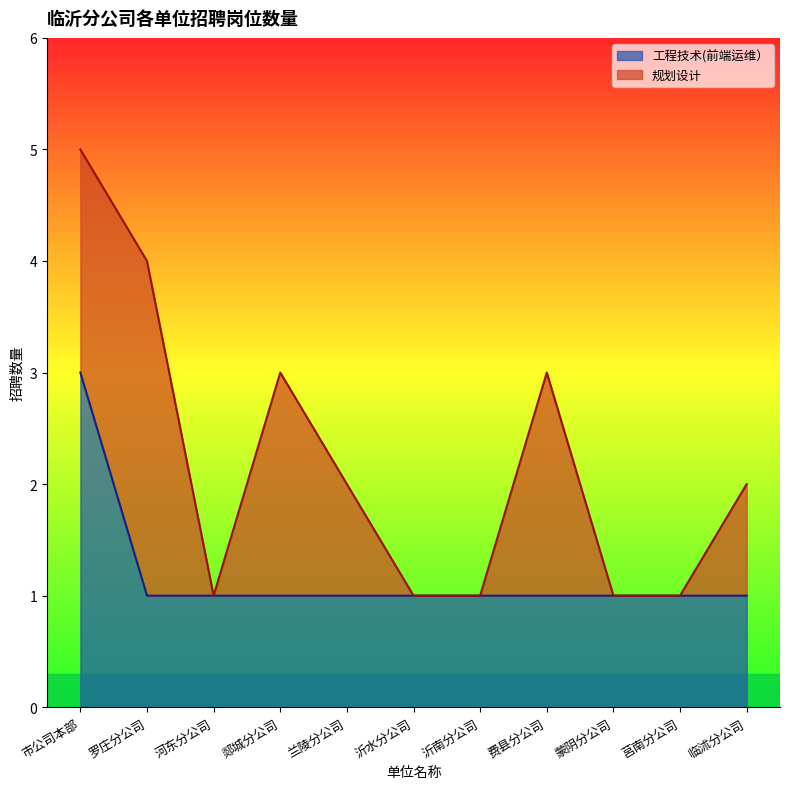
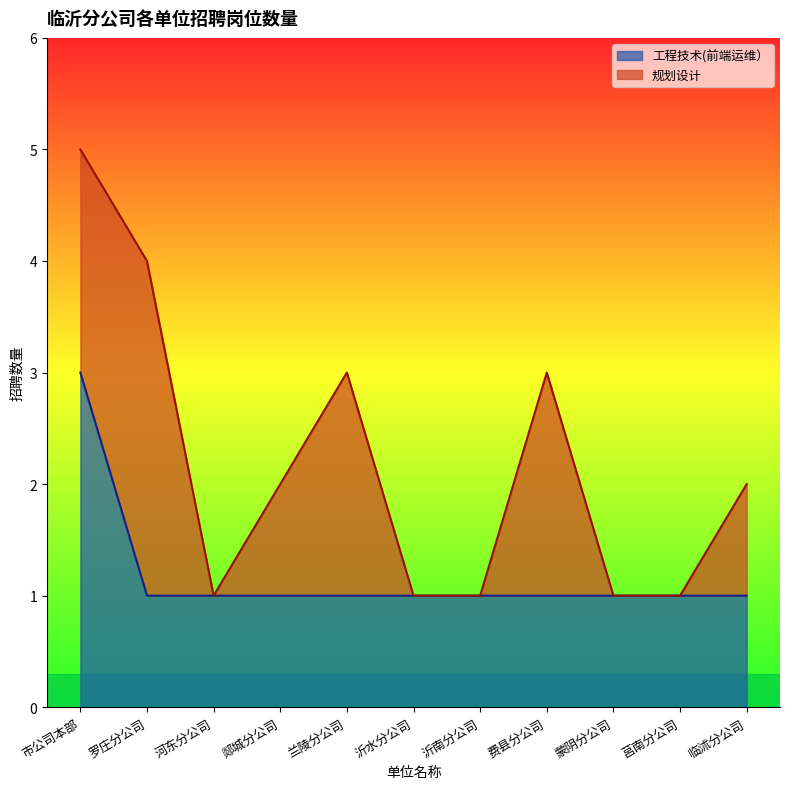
  {
    "工程技术(前端运维）": {
      "市公司本部": 3,
      "罗庄分公司": 1,
      "郯城分公司": 1,
      "兰陵分公司": 1,
      "费县分公司": 1,
      "临沭分公司": 1
    },
    "规划设计": {
      "市公司本部": 2,
      "罗庄分公司": 3,
-     "郯城分公司": 2,
-     "兰陵分公司": 1,
+     "郯城分公司": 1,
+     "兰陵分公司": 2,
      "费县分公司": 2,
      "临沭分公司": 1
    }
  }
